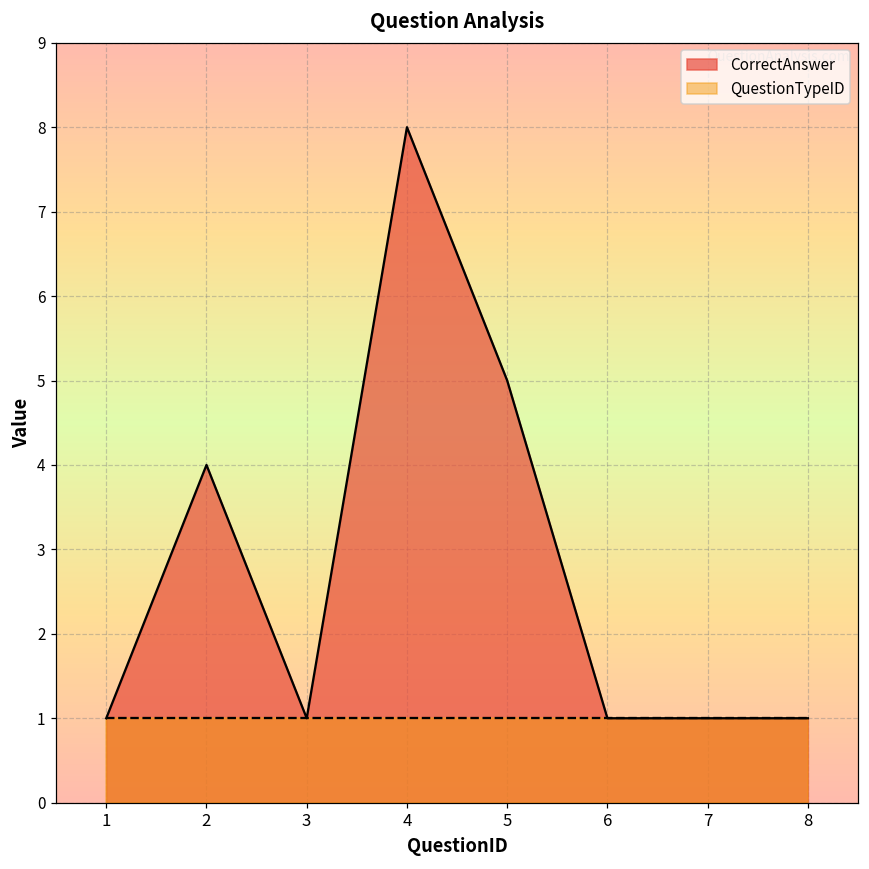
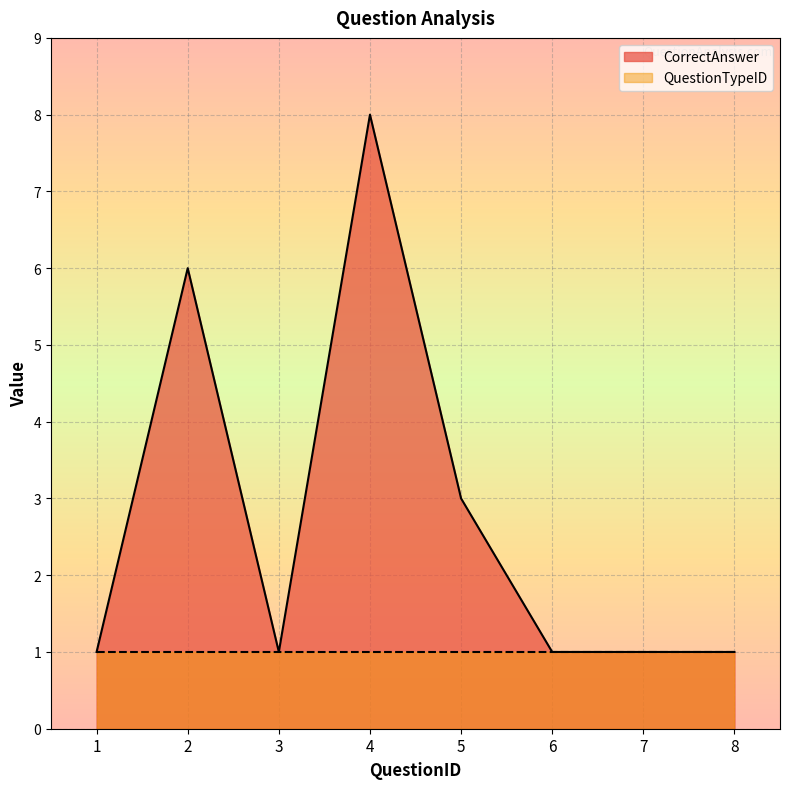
  {
    "CorrectAnswer": {
-     "2": 4,
+     "2": 6,
      "4": 8,
-     "5": 5
+     "5": 3
    },
    "QuestionTypeID": {
      "2": 1,
      "4": 1,
      "5": 1
    }
  }
